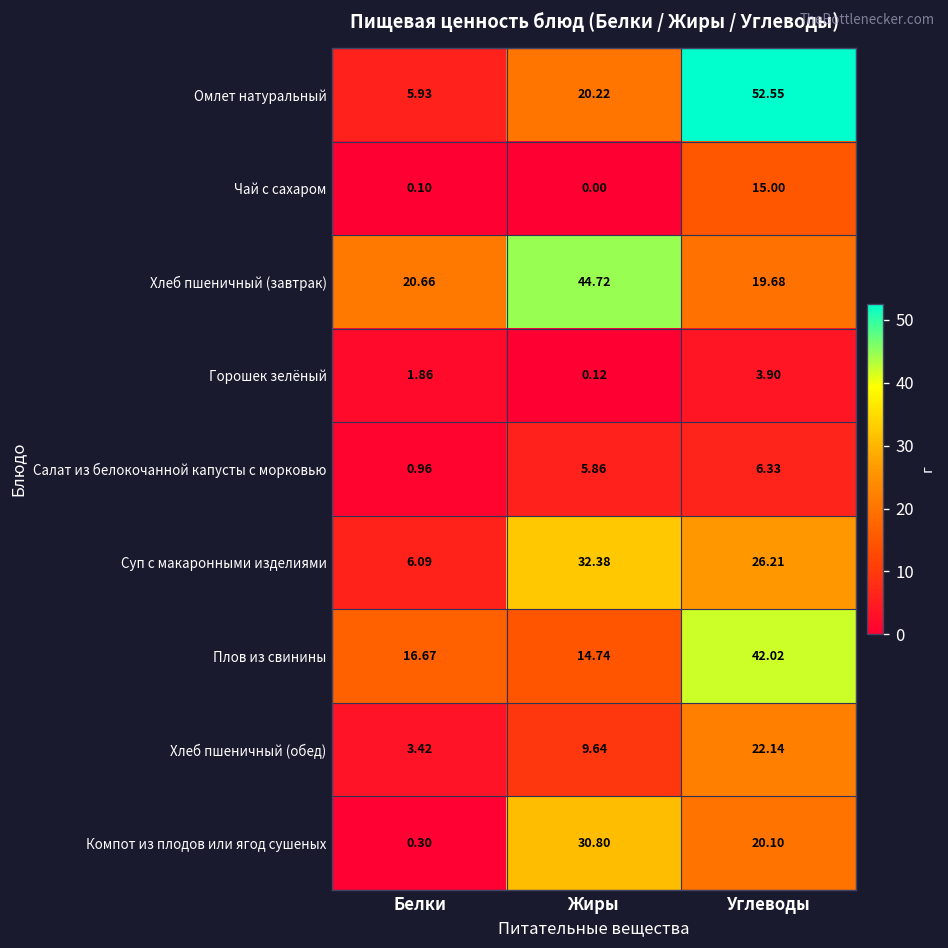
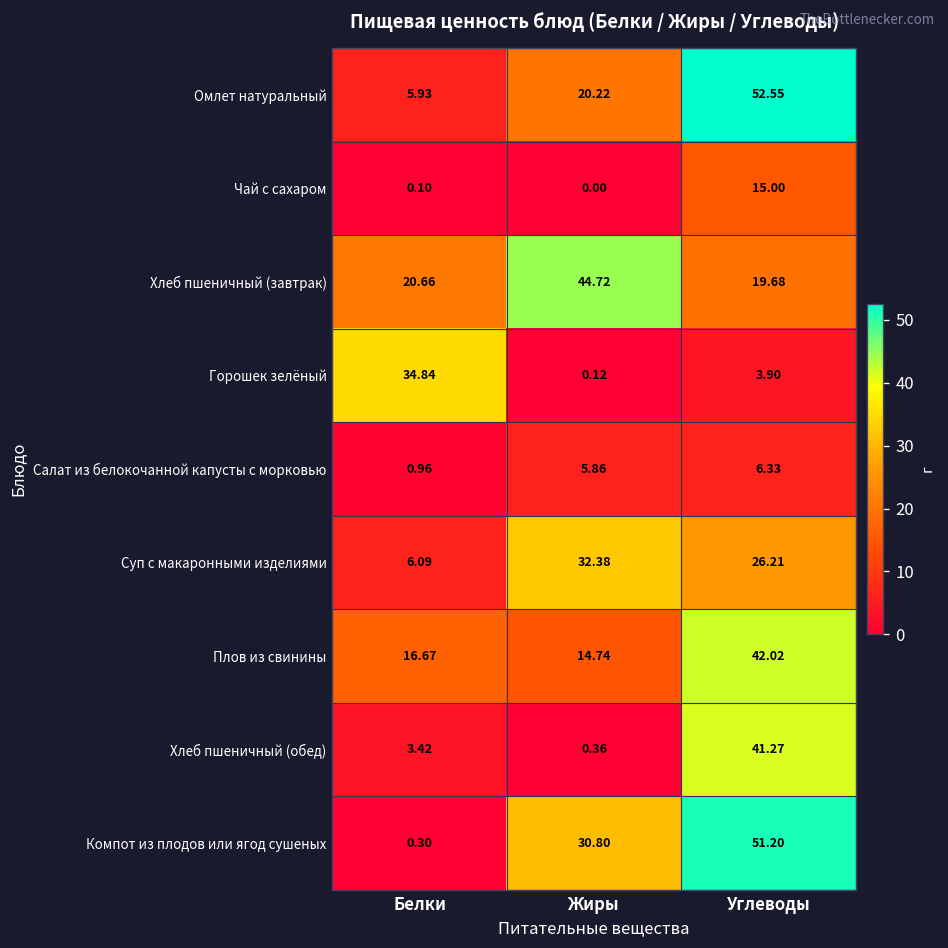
  {
    "Омлет натуральный": {
      "Белки": 5.93,
      "Жиры": 20.22,
      "Углеводы": 52.55
    },
    "Чай с сахаром": {
      "Белки": 0.10,
      "Жиры": 0.00,
      "Углеводы": 15.00
    },
    "Хлеб пшеничный (завтрак)": {
      "Белки": 20.66,
      "Жиры": 44.72,
      "Углеводы": 19.68
    },
    "Горошек зелёный": {
-     "Белки": 1.86,
+     "Белки": 34.84,
      "Жиры": 0.12,
      "Углеводы": 3.90
    },
    "Салат из белокочанной капусты с морковью": {
      "Белки": 0.96,
      "Жиры": 5.86,
      "Углеводы": 6.33
    },
    "Суп с макаронными изделиями": {
      "Белки": 6.09,
      "Жиры": 32.38,
      "Углеводы": 26.21
    },
    "Плов из свинины": {
      "Белки": 16.67,
      "Жиры": 14.74,
      "Углеводы": 42.02
    },
    "Хлеб пшеничный (обед)": {
      "Белки": 3.42,
-     "Жиры": 9.64,
-     "Углеводы": 22.14
+     "Жиры": 0.36,
+     "Углеводы": 41.27
    },
    "Компот из плодов или ягод сушеных": {
      "Белки": 0.30,
      "Жиры": 30.80,
-     "Углеводы": 20.10
+     "Углеводы": 51.20
    }
  }
